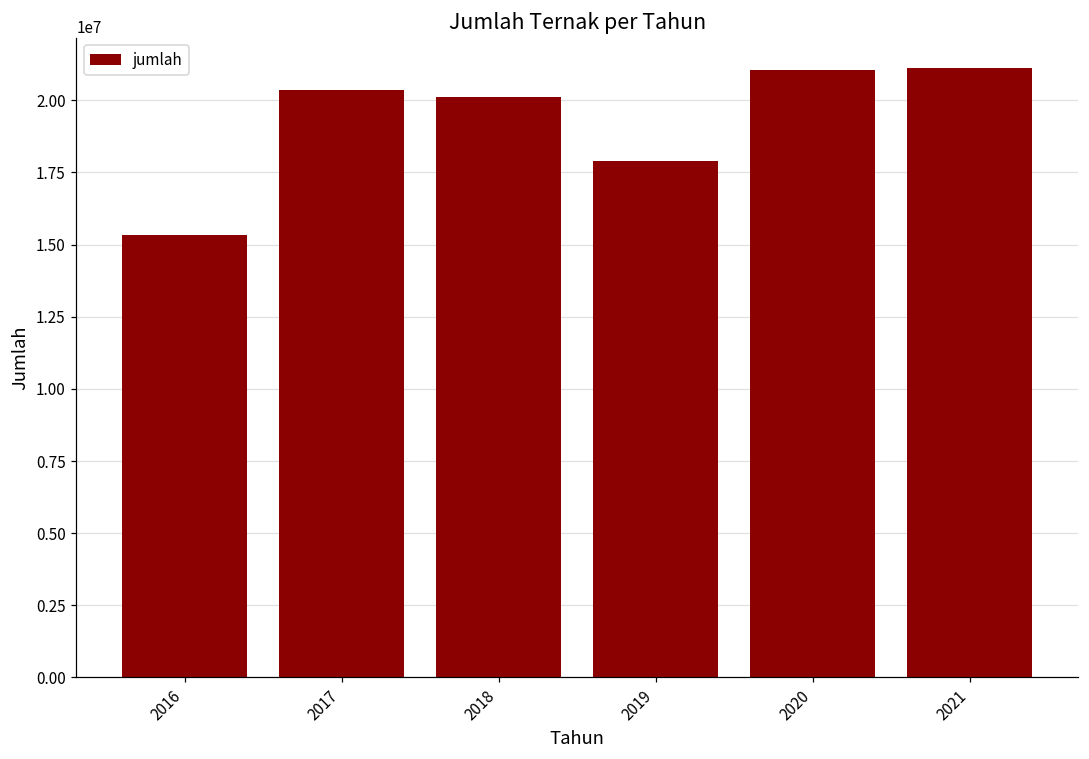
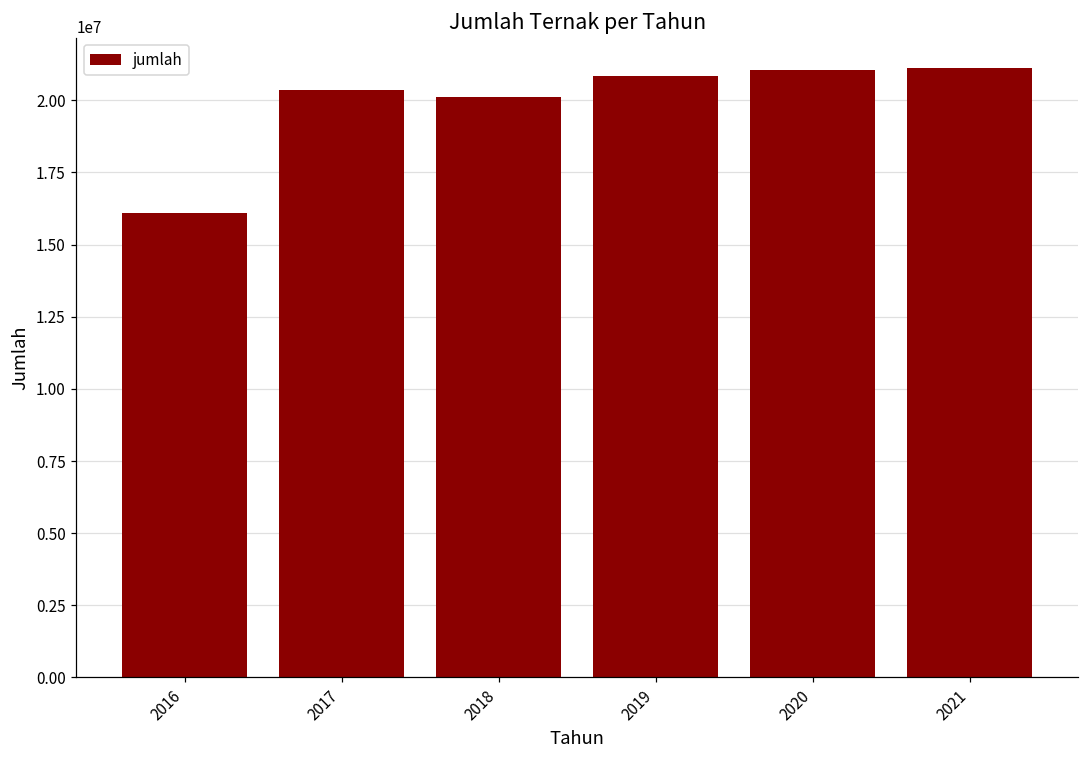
  {
-   "2016": 15300000,
+   "2016": 16100000,
    "2017": 20400000,
    "2018": 20100000,
-   "2019": 17900000,
+   "2019": 20800000,
    "2020": 21100000,
    "2021": 21100000
  }
